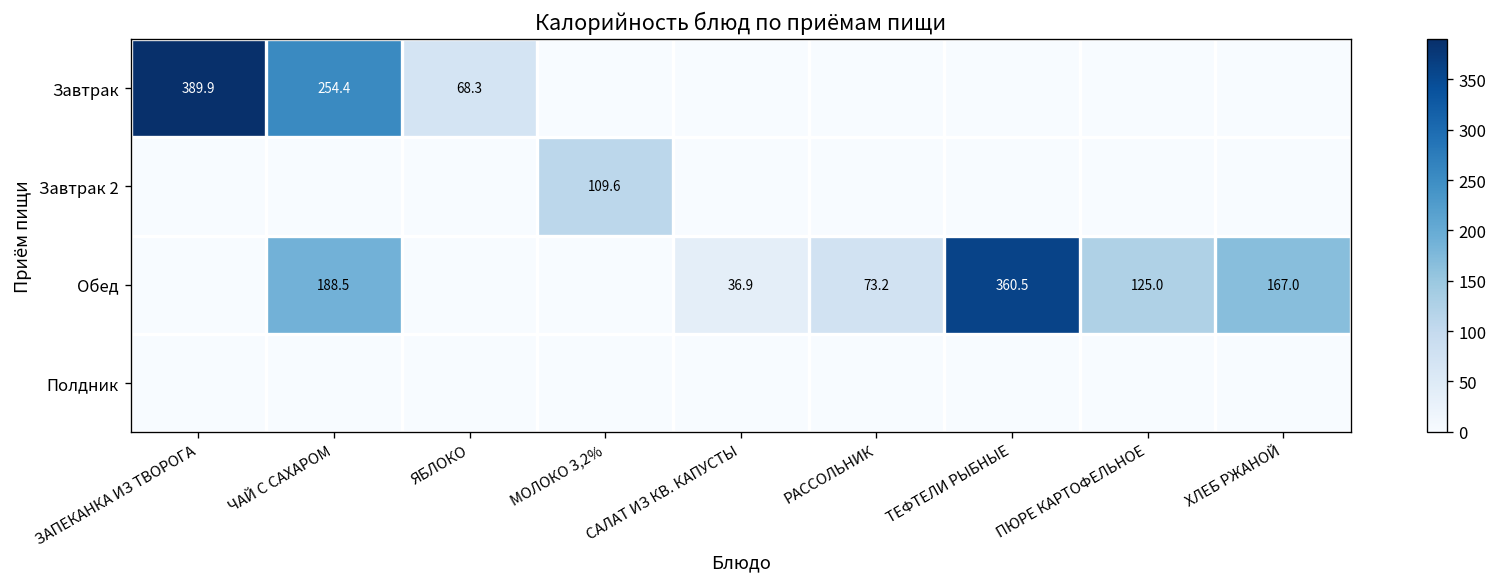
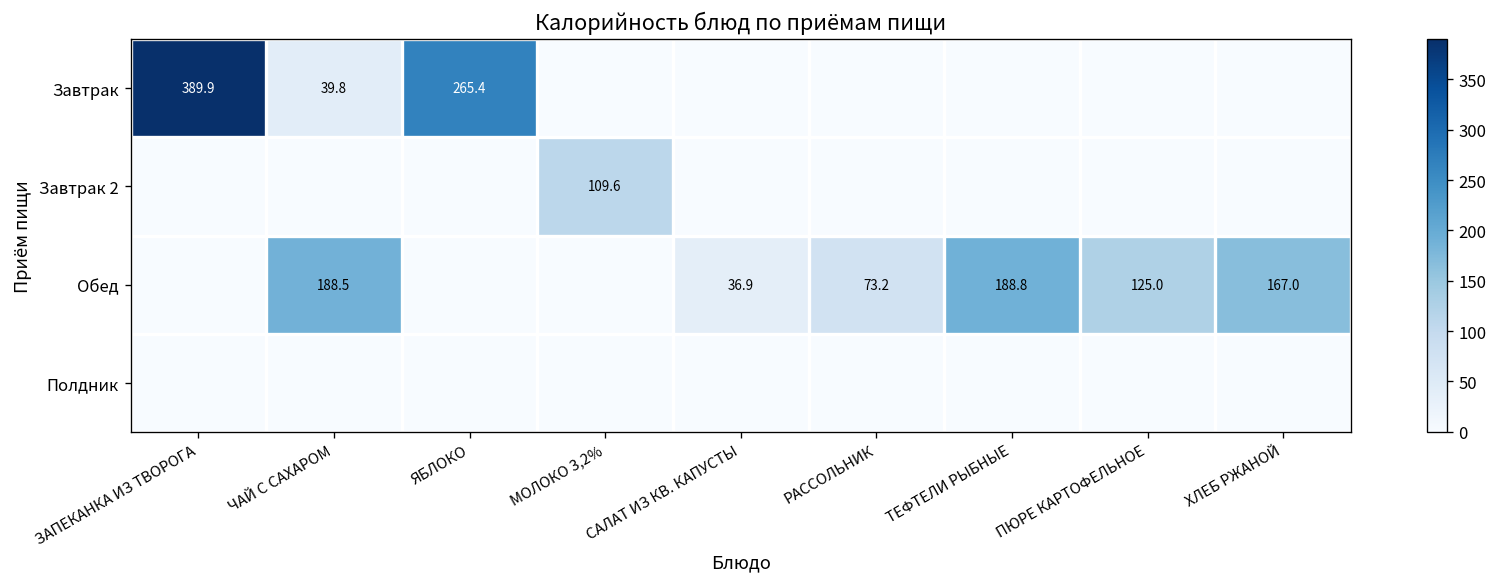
  {
    "Завтрак": {
      "ЗАПЕКАНКА ИЗ ТВОРОГА": 389.9,
-     "ЧАЙ С САХАРОМ": 254.4,
-     "ЯБЛОКО": 68.3
+     "ЧАЙ С САХАРОМ": 39.8,
+     "ЯБЛОКО": 265.4
    },
    "Завтрак 2": {
      "МОЛОКО 3,2%": 109.6
    },
    "Обед": {
      "ЧАЙ С САХАРОМ": 188.5,
      "САЛАТ ИЗ КВ. КАПУСТЫ": 36.9,
      "РАССОЛЬНИК": 73.2,
-     "ТЕФТЕЛИ РЫБНЫЕ": 360.5,
+     "ТЕФТЕЛИ РЫБНЫЕ": 188.8,
      "ПЮРЕ КАРТОФЕЛЬНОЕ": 125.0,
      "ХЛЕБ РЖАНОЙ": 167.0
    }
  }
